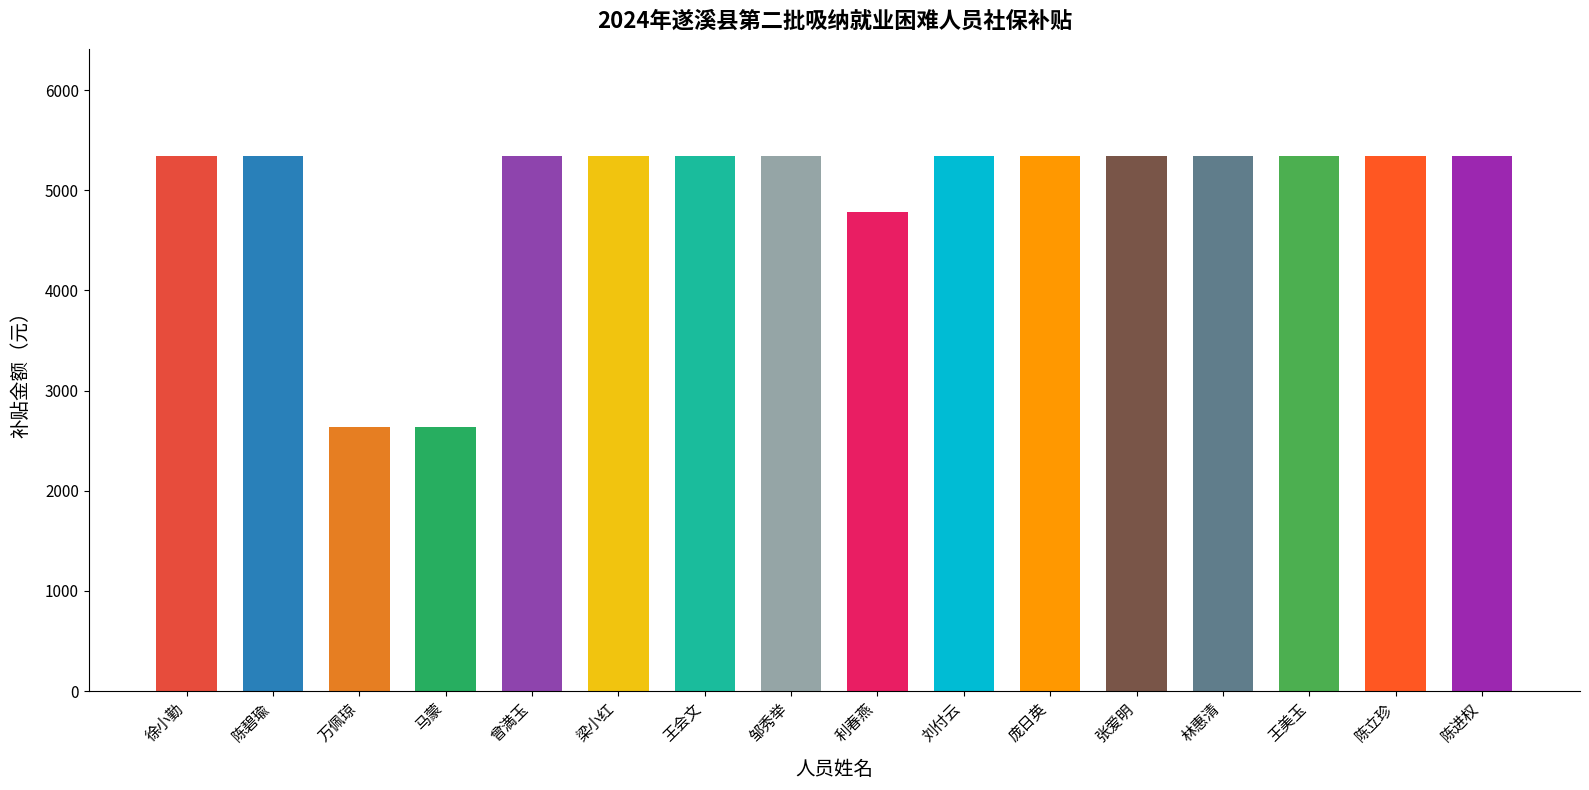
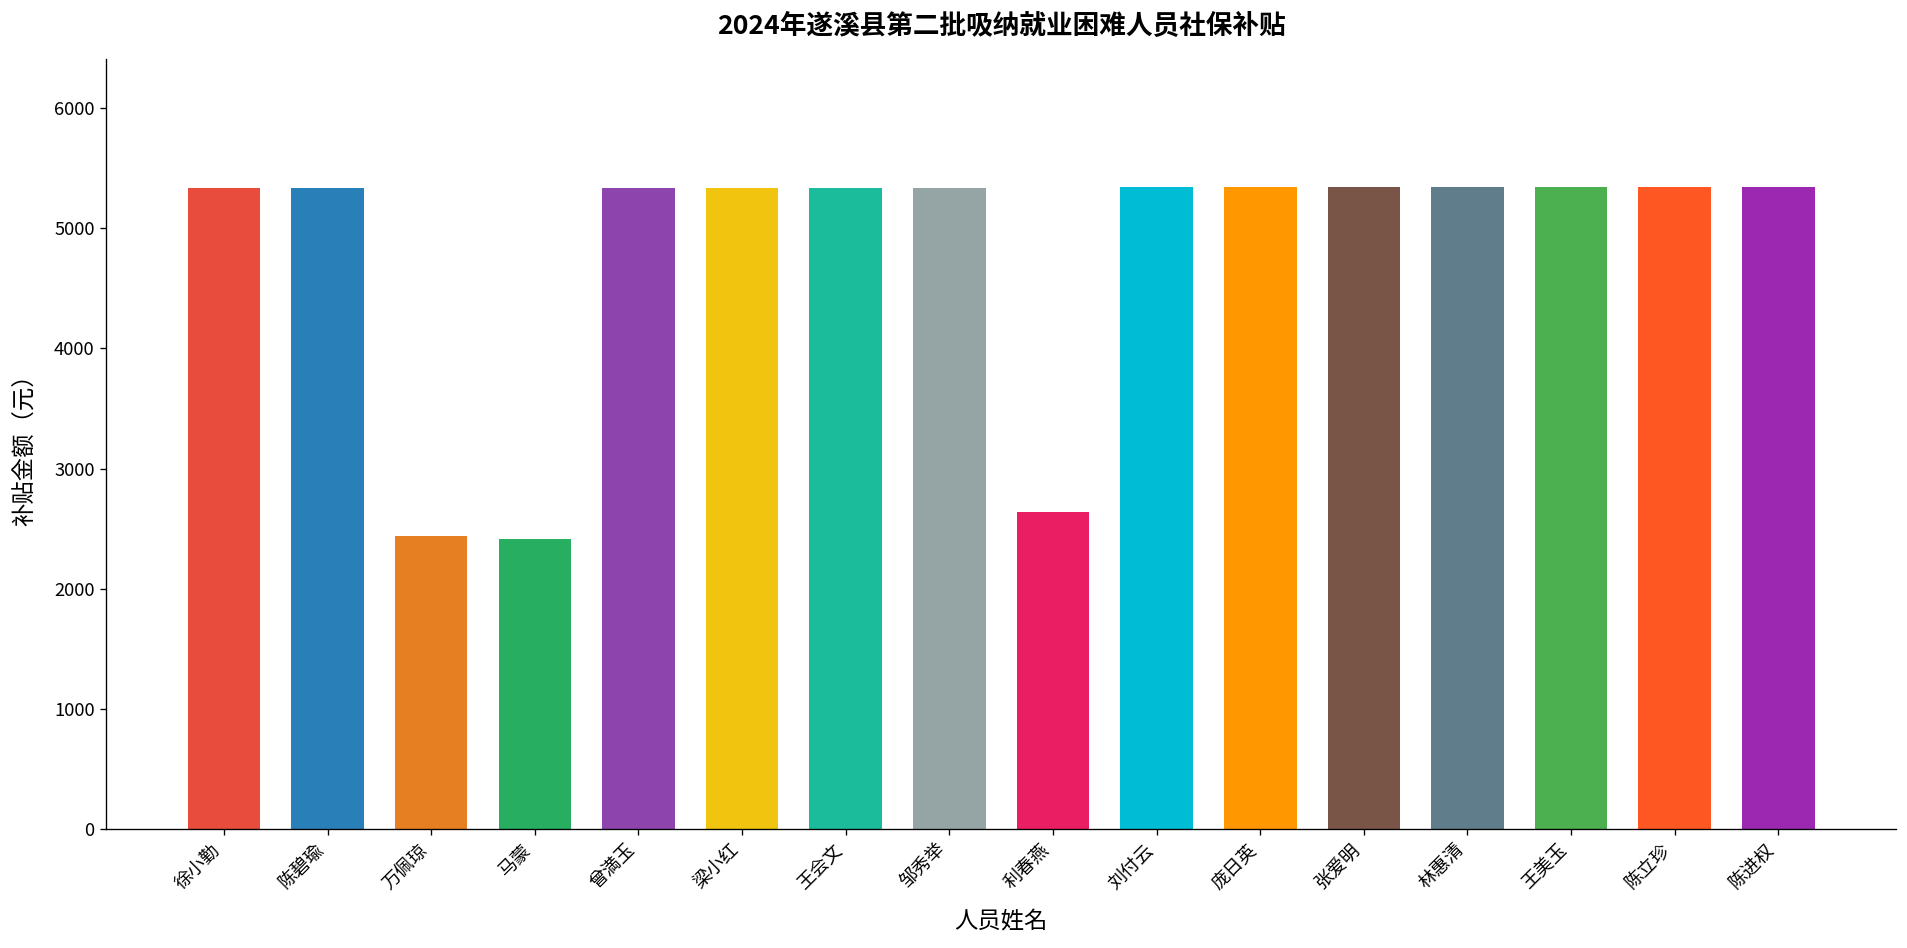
  {
    "徐小勤": 5340,
    "陈碧瑜": 5340,
-   "万佩琼": 2640,
-   "马蒙": 2640,
+   "万佩琼": 2440,
+   "马蒙": 2420,
    "曾満玉": 5340,
    "梁小红": 5340,
    "王会文": 5340,
    "邹秀举": 5340,
-   "利春燕": 4780,
+   "利春燕": 2640,
    "刘付云": 5340,
    "庞日英": 5340,
    "张爱明": 5340,
    "林惠清": 5340,
    "王美玉": 5340,
    "陈立珍": 5340,
    "陈进权": 5340
  }
